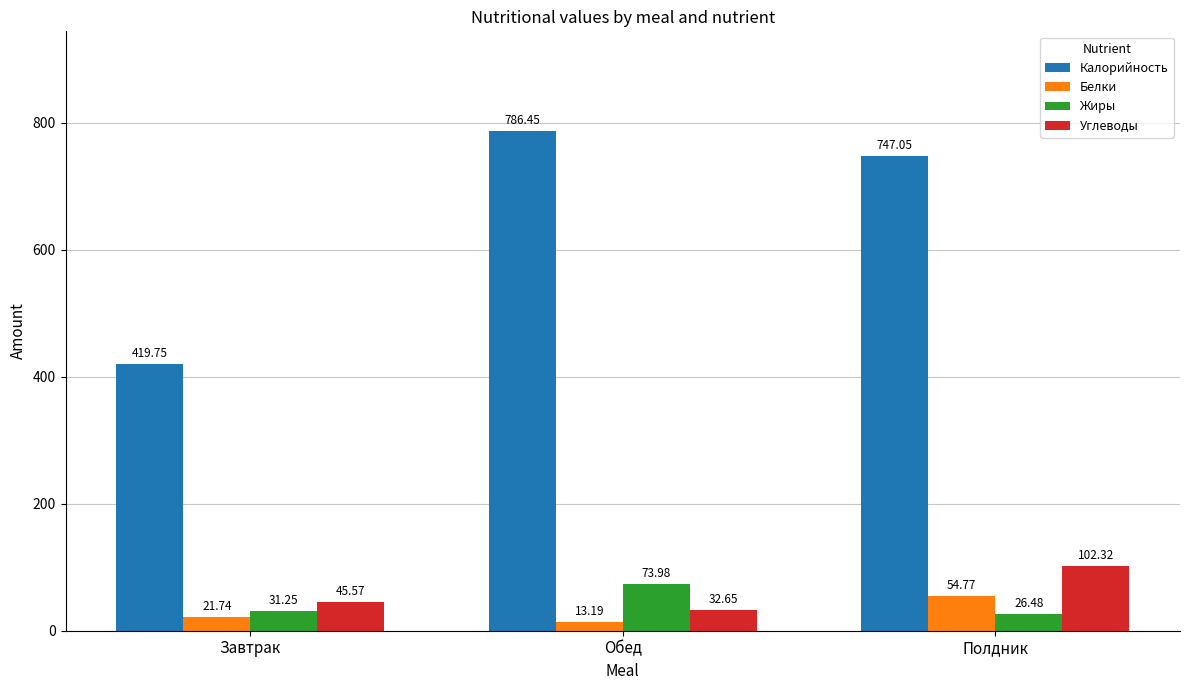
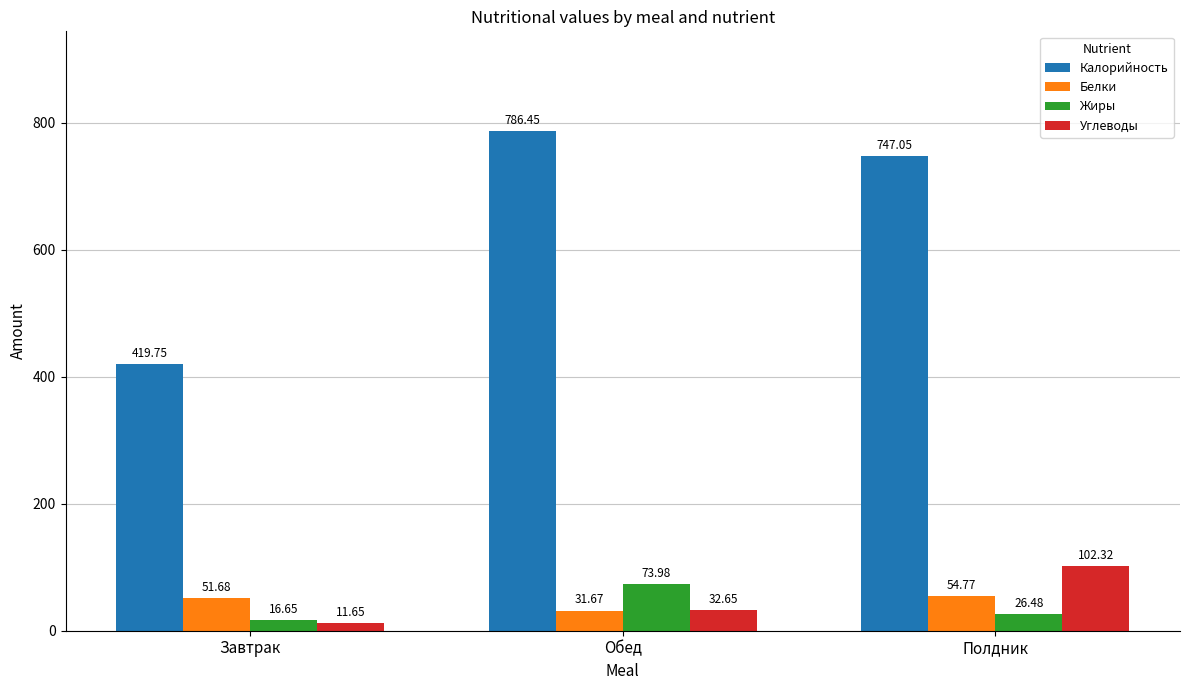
  {
    "Калорийность": {
      "Завтрак": 419.75,
      "Обед": 786.45,
      "Полдник": 747.05
    },
    "Белки": {
-     "Завтрак": 21.74,
-     "Обед": 13.19,
+     "Завтрак": 51.68,
+     "Обед": 31.67,
      "Полдник": 54.77
    },
    "Жиры": {
-     "Завтрак": 31.25,
+     "Завтрак": 16.65,
      "Обед": 73.98,
      "Полдник": 26.48
    },
    "Углеводы": {
-     "Завтрак": 45.57,
+     "Завтрак": 11.65,
      "Обед": 32.65,
      "Полдник": 102.32
    }
  }
